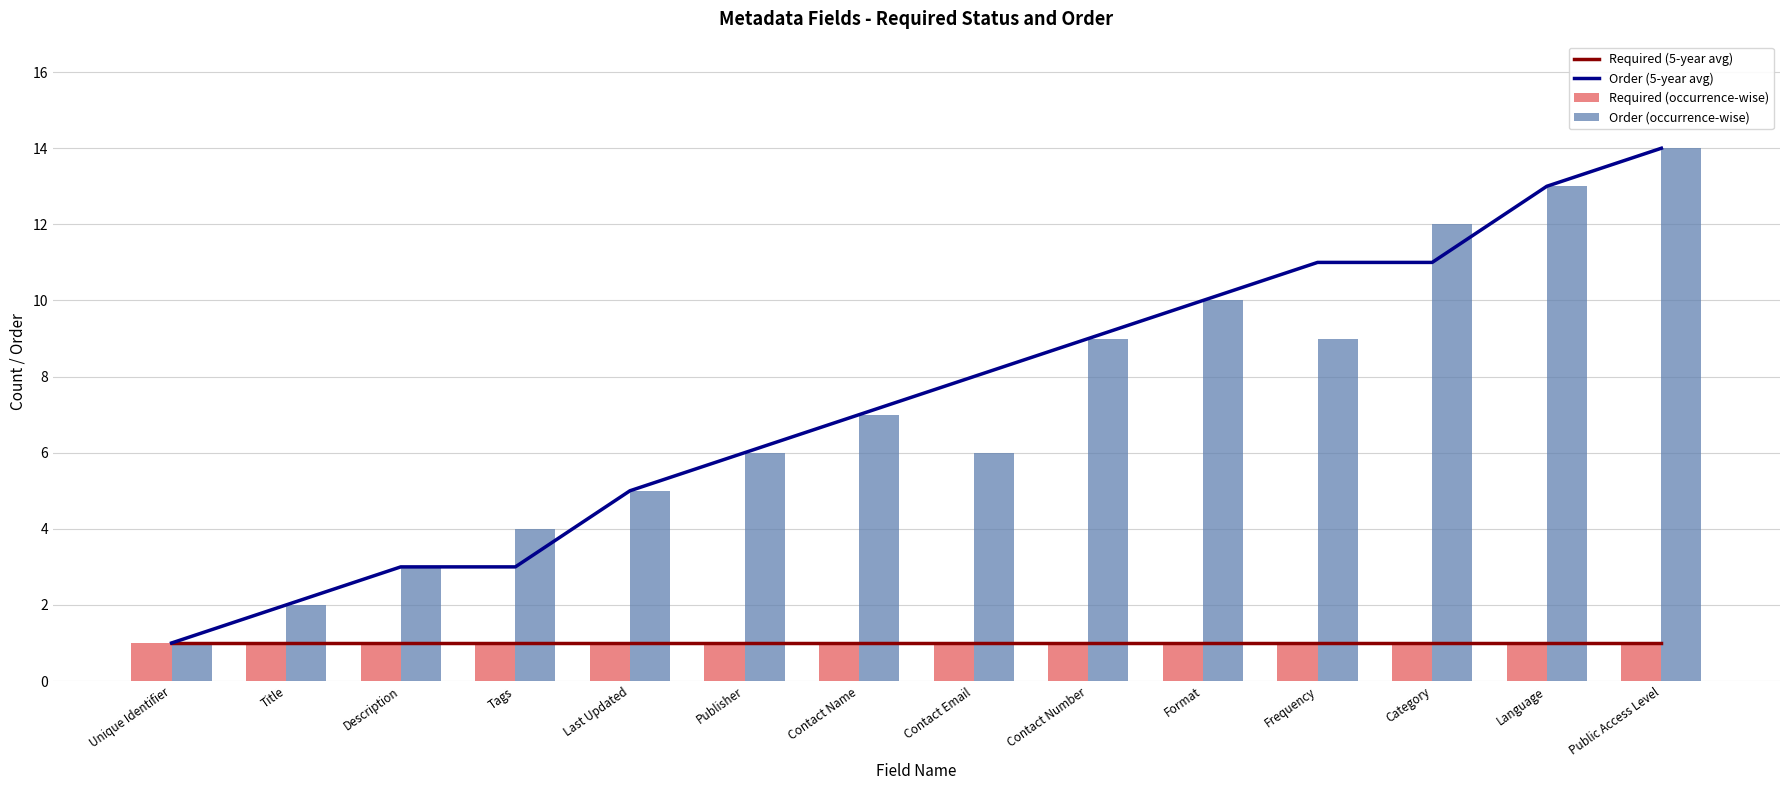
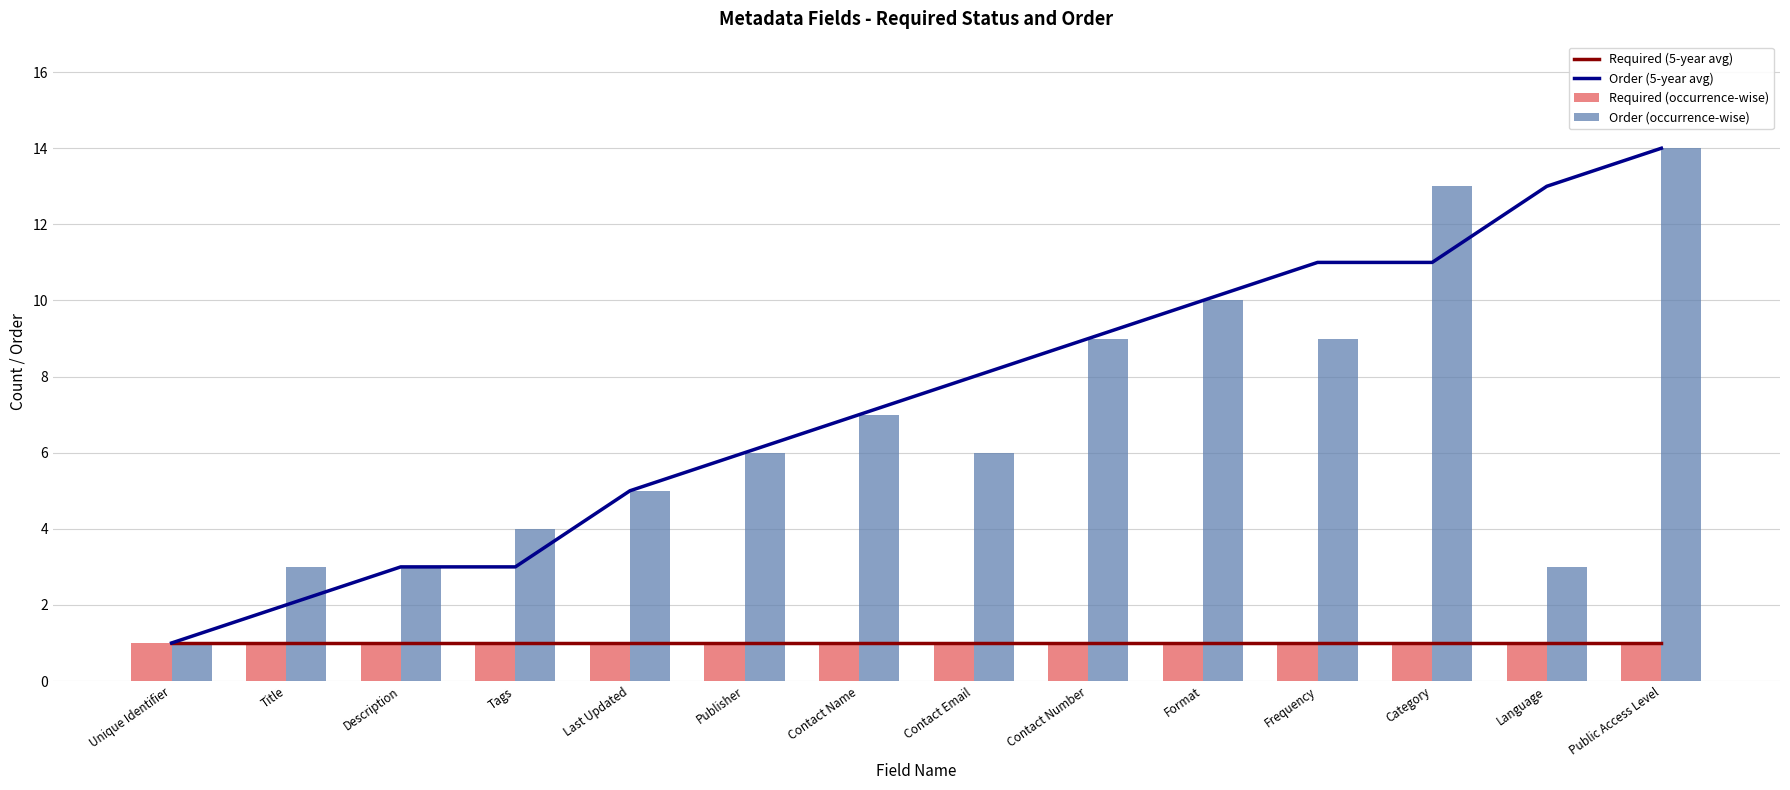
  {
    "Required (occurrence-wise)": {
      "Unique Identifier": 1,
      "Title": 1,
      "Description": 1,
      "Tags": 1,
      "Last Updated": 1,
      "Publisher": 1,
      "Contact Name": 1,
      "Contact Email": 1,
      "Contact Number": 1,
      "Format": 1,
      "Frequency": 1,
      "Category": 1,
      "Language": 1,
      "Public Access Level": 1
    },
    "Required (5-year avg)": {
      "Title": 1,
      "Description": 1,
      "Tags": 1,
      "Last Updated": 1,
      "Publisher": 1,
      "Contact Name": 1,
      "Contact Email": 1,
      "Contact Number": 1,
      "Format": 1,
      "Frequency": 1,
      "Category": 1,
      "Language": 1,
      "Public Access Level": 1
    },
    "Order (occurrence-wise)": {
      "Unique Identifier": 1,
-     "Title": 2,
+     "Title": 3,
      "Description": 3,
      "Tags": 4,
      "Last Updated": 5,
      "Publisher": 6,
      "Contact Name": 7,
      "Contact Email": 6,
      "Contact Number": 9,
      "Format": 10,
      "Frequency": 9,
-     "Category": 12,
-     "Language": 13,
+     "Category": 13,
+     "Language": 3,
      "Public Access Level": 14
    },
    "Order (5-year avg)": {
      "Title": 2,
      "Description": 3,
      "Tags": 3,
      "Last Updated": 5,
      "Publisher": 6,
      "Contact Name": 7,
      "Contact Email": 8,
      "Contact Number": 9,
      "Format": 10,
      "Frequency": 11,
      "Category": 11,
      "Language": 13,
      "Public Access Level": 14
    }
  }
